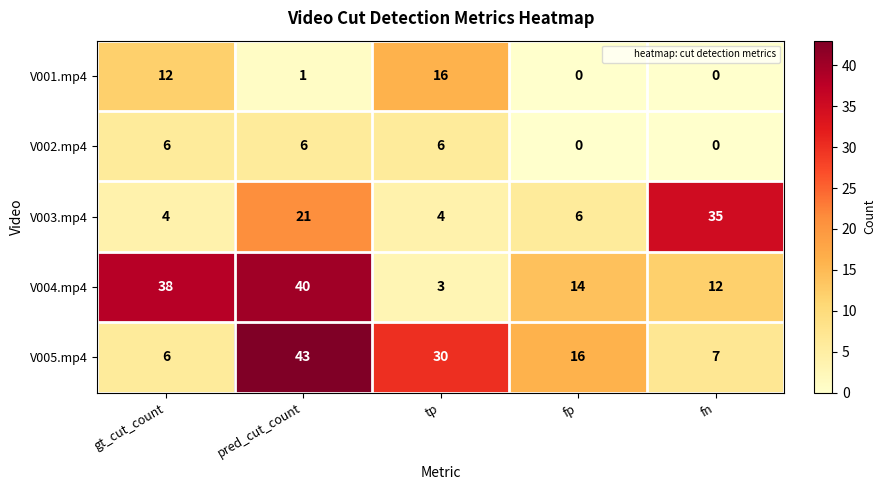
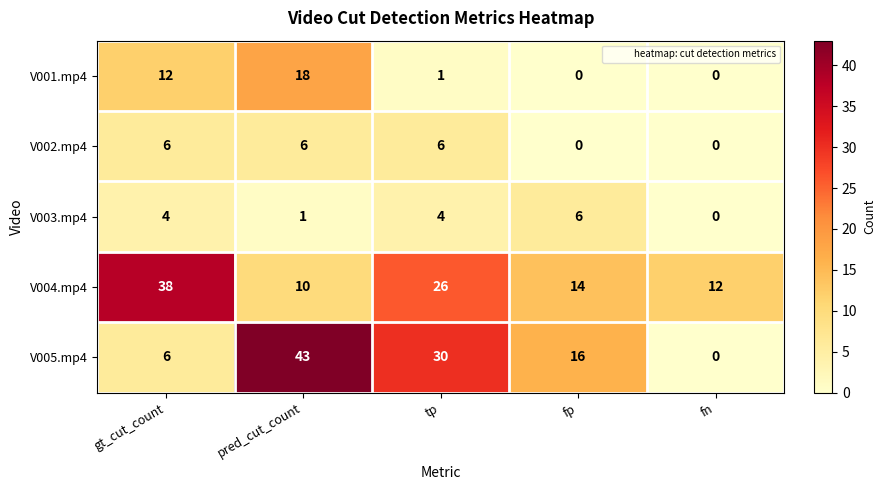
  {
    "V001.mp4": {
      "gt_cut_count": 12,
-     "pred_cut_count": 1,
-     "tp": 16,
+     "pred_cut_count": 18,
+     "tp": 1,
      "fp": 0,
      "fn": 0
    },
    "V002.mp4": {
      "gt_cut_count": 6,
      "pred_cut_count": 6,
      "tp": 6,
      "fp": 0,
      "fn": 0
    },
    "V003.mp4": {
      "gt_cut_count": 4,
-     "pred_cut_count": 21,
+     "pred_cut_count": 1,
      "tp": 4,
      "fp": 6,
-     "fn": 35
+     "fn": 0
    },
    "V004.mp4": {
      "gt_cut_count": 38,
-     "pred_cut_count": 40,
-     "tp": 3,
+     "pred_cut_count": 10,
+     "tp": 26,
      "fp": 14,
      "fn": 12
    },
    "V005.mp4": {
      "gt_cut_count": 6,
      "pred_cut_count": 43,
      "tp": 30,
      "fp": 16,
-     "fn": 7
+     "fn": 0
    }
  }
